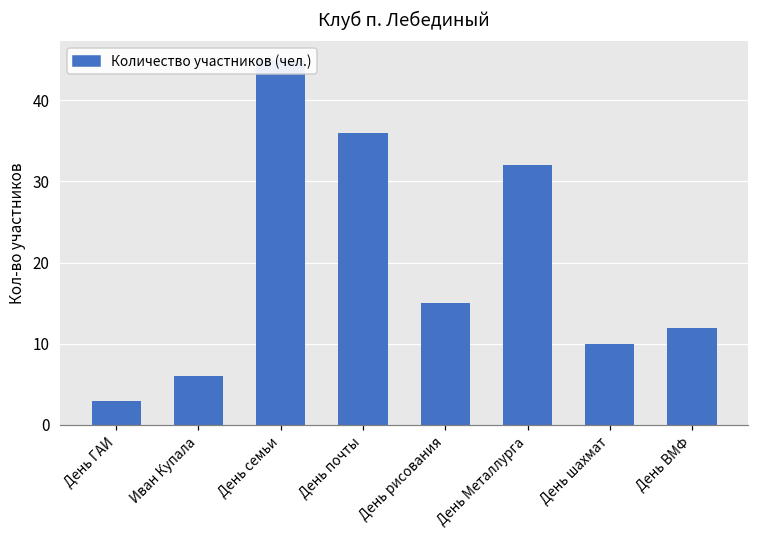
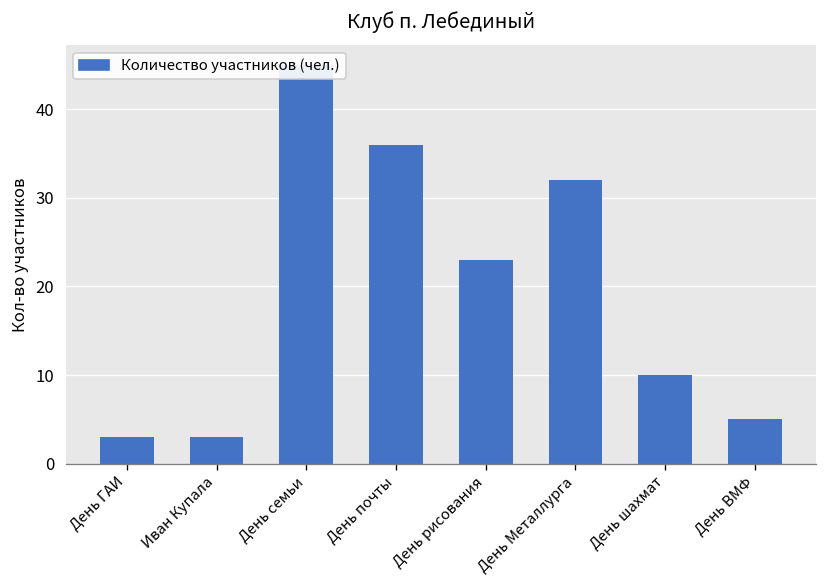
  {
    "День ГАИ": 3,
-   "Иван Купала": 6,
+   "Иван Купала": 3,
    "День почты": 36,
-   "День рисования": 15,
+   "День рисования": 23,
    "День Металлурга": 32,
    "День шахмат": 10,
-   "День ВМФ": 12
+   "День ВМФ": 5
  }
